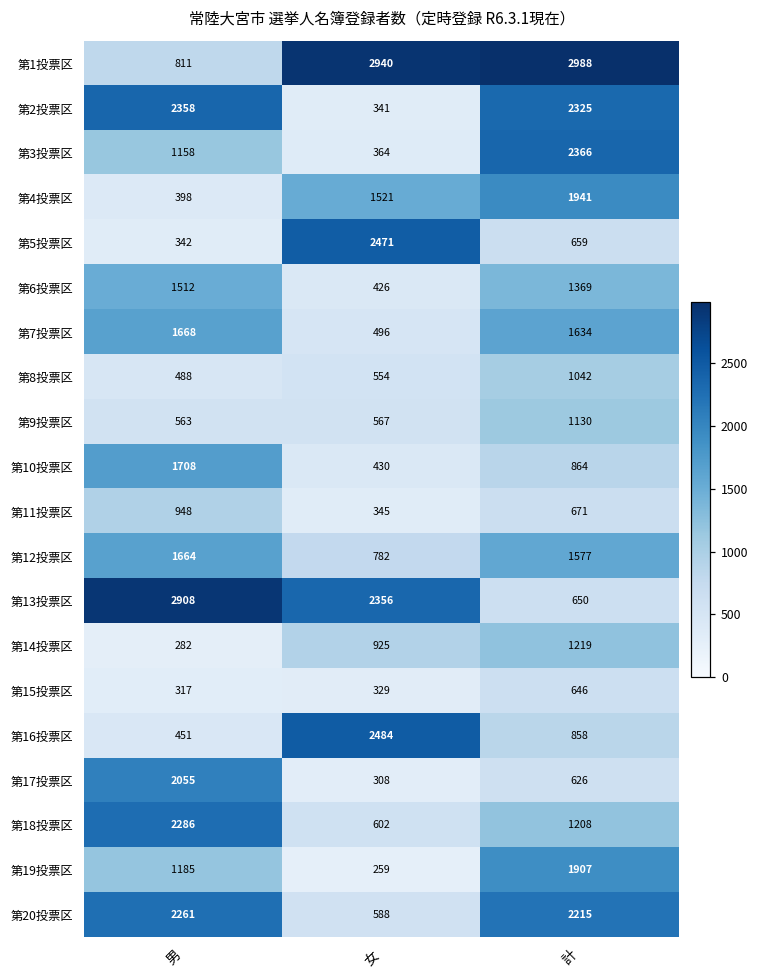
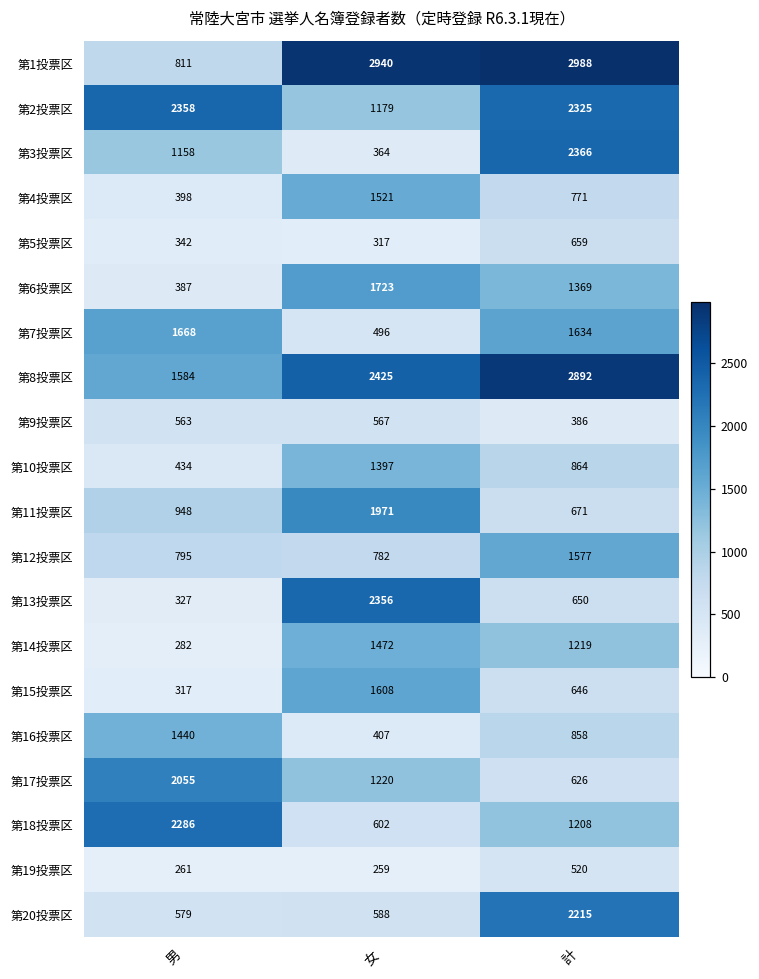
  {
    "第1投票区": {
      "男": 811,
      "女": 2940,
      "計": 2988
    },
    "第2投票区": {
      "男": 2358,
-     "女": 341,
+     "女": 1179,
      "計": 2325
    },
    "第3投票区": {
      "男": 1158,
      "女": 364,
      "計": 2366
    },
    "第4投票区": {
      "男": 398,
      "女": 1521,
-     "計": 1941
+     "計": 771
    },
    "第5投票区": {
      "男": 342,
-     "女": 2471,
+     "女": 317,
      "計": 659
    },
    "第6投票区": {
-     "男": 1512,
-     "女": 426,
+     "男": 387,
+     "女": 1723,
      "計": 1369
    },
    "第7投票区": {
      "男": 1668,
      "女": 496,
      "計": 1634
    },
    "第8投票区": {
-     "男": 488,
-     "女": 554,
-     "計": 1042
+     "男": 1584,
+     "女": 2425,
+     "計": 2892
    },
    "第9投票区": {
      "男": 563,
      "女": 567,
-     "計": 1130
+     "計": 386
    },
    "第10投票区": {
-     "男": 1708,
-     "女": 430,
+     "男": 434,
+     "女": 1397,
      "計": 864
    },
    "第11投票区": {
      "男": 948,
-     "女": 345,
+     "女": 1971,
      "計": 671
    },
    "第12投票区": {
-     "男": 1664,
+     "男": 795,
      "女": 782,
      "計": 1577
    },
    "第13投票区": {
-     "男": 2908,
+     "男": 327,
      "女": 2356,
      "計": 650
    },
    "第14投票区": {
      "男": 282,
-     "女": 925,
+     "女": 1472,
      "計": 1219
    },
    "第15投票区": {
      "男": 317,
-     "女": 329,
+     "女": 1608,
      "計": 646
    },
    "第16投票区": {
-     "男": 451,
-     "女": 2484,
+     "男": 1440,
+     "女": 407,
      "計": 858
    },
    "第17投票区": {
      "男": 2055,
-     "女": 308,
+     "女": 1220,
      "計": 626
    },
    "第18投票区": {
      "男": 2286,
      "女": 602,
      "計": 1208
    },
    "第19投票区": {
-     "男": 1185,
+     "男": 261,
      "女": 259,
-     "計": 1907
+     "計": 520
    },
    "第20投票区": {
-     "男": 2261,
+     "男": 579,
      "女": 588,
      "計": 2215
    }
  }
